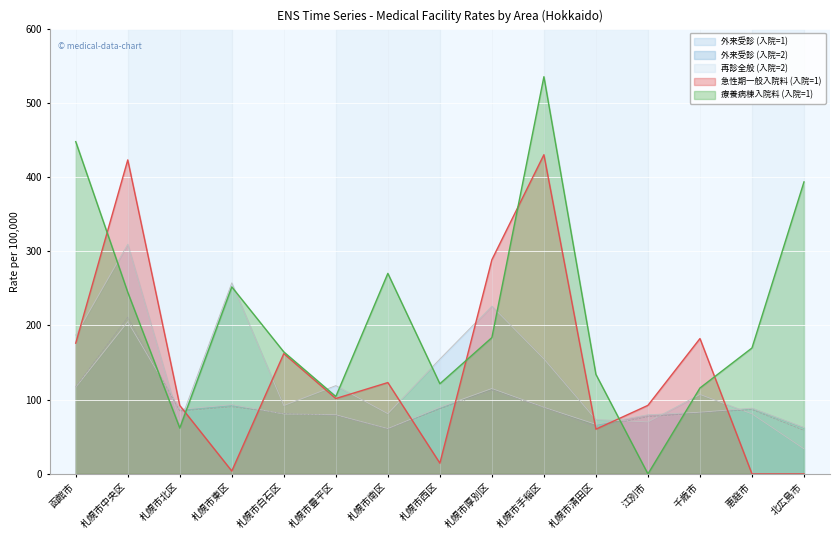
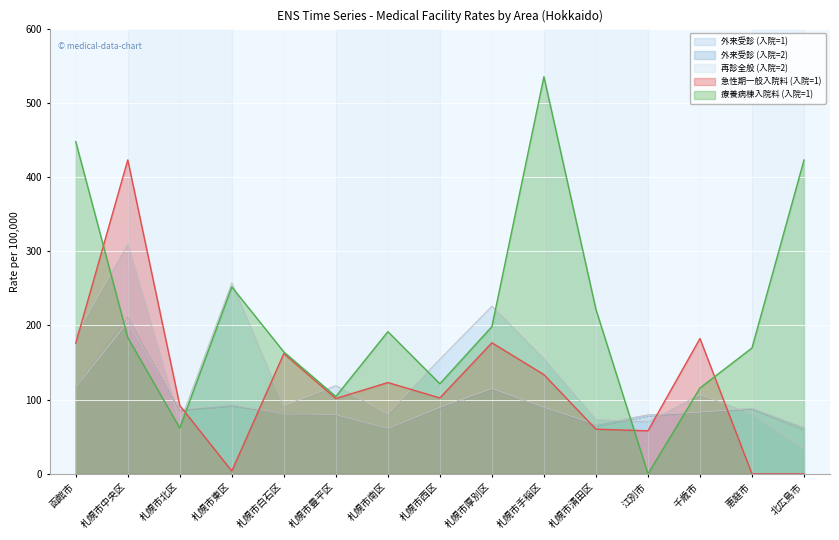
  {
    "急性期一般入院料 (入院=1)": {
      "函館市": 180,
      "札幌市中央区": 420,
      "札幌市北区": 90,
      "札幌市東区": 0,
      "札幌市南区": 120,
-     "札幌市西区": 10,
-     "札幌市厚別区": 290,
-     "札幌市手稲区": 430,
-     "江別市": 90,
+     "札幌市西区": 100,
+     "札幌市厚別区": 180,
+     "札幌市手稲区": 130,
+     "江別市": 60,
      "千歳市": 180,
      "恵庭市": 0,
      "北広島市": 0
    },
    "療養病棟入院料 (入院=1)": {
      "函館市": 450,
-     "札幌市中央区": 240,
+     "札幌市中央区": 180,
      "札幌市北区": 60,
      "札幌市東区": 250,
-     "札幌市南区": 270,
+     "札幌市南区": 190,
      "札幌市西区": 120,
-     "札幌市厚別区": 180,
+     "札幌市厚別区": 200,
      "札幌市手稲区": 540,
-     "札幌市清田区": 130,
+     "札幌市清田区": 220,
      "江別市": 0,
      "千歳市": 120,
      "恵庭市": 170,
-     "北広島市": 390
+     "北広島市": 420
    }
  }
